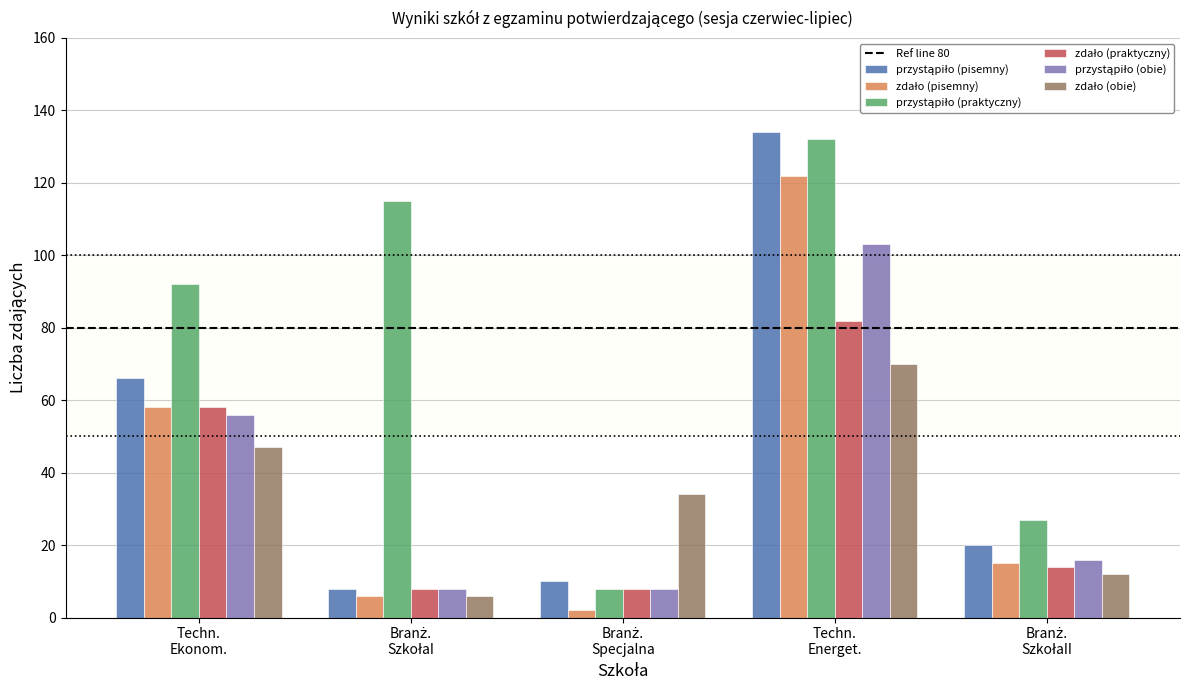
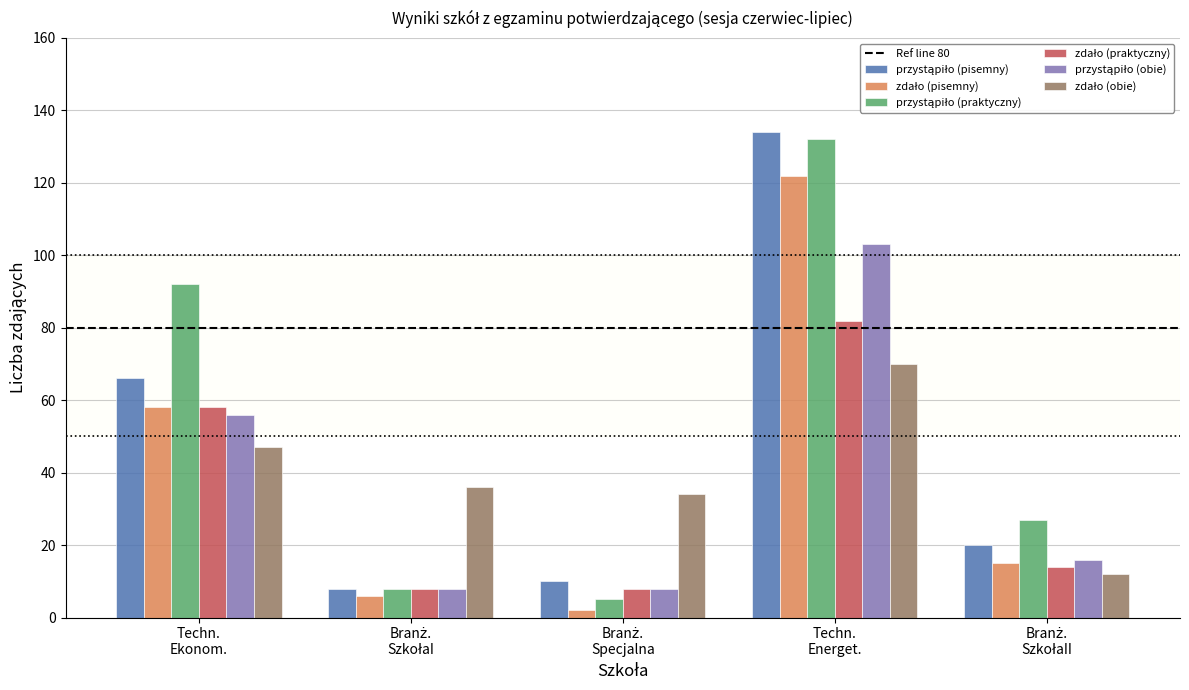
  {
    "przystąpiło (praktyczny)": {
      "Techn. Ekonom.": 92,
-     "Branż. SzkołaI": 115,
-     "Branż. Specjalna": 8,
+     "Branż. SzkołaI": 8,
+     "Branż. Specjalna": 5,
      "Techn. Energet.": 132,
      "Branż. SzkołaII": 27
    },
    "zdało (obie)": {
      "Techn. Ekonom.": 47,
-     "Branż. SzkołaI": 6,
+     "Branż. SzkołaI": 36,
      "Branż. Specjalna": 34,
      "Techn. Energet.": 70,
      "Branż. SzkołaII": 12
    }
  }
